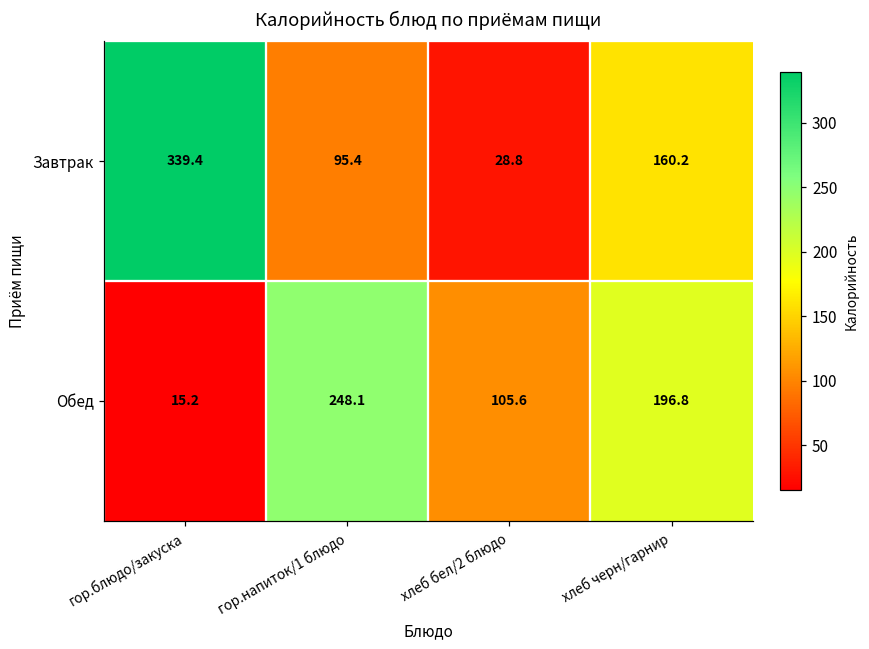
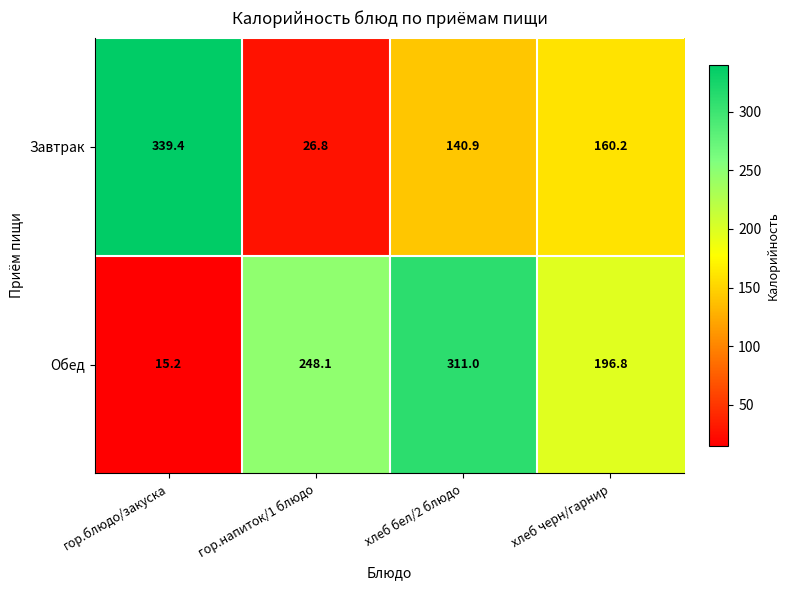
  {
    "Завтрак": {
      "гор.блюдо/закуска": 339.4,
-     "гор.напиток/1 блюдо": 95.4,
-     "хлеб бел/2 блюдо": 28.8,
+     "гор.напиток/1 блюдо": 26.8,
+     "хлеб бел/2 блюдо": 140.9,
      "хлеб черн/гарнир": 160.2
    },
    "Обед": {
      "гор.блюдо/закуска": 15.2,
      "гор.напиток/1 блюдо": 248.1,
-     "хлеб бел/2 блюдо": 105.6,
+     "хлеб бел/2 блюдо": 311.0,
      "хлеб черн/гарнир": 196.8
    }
  }
